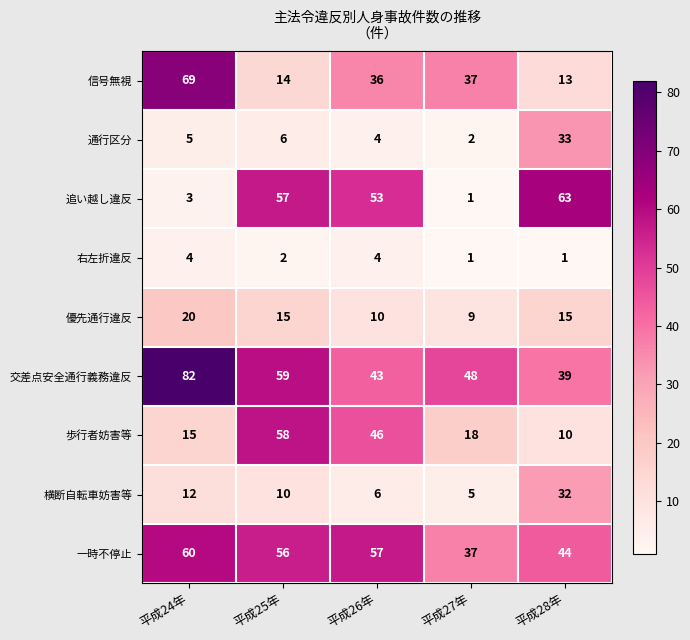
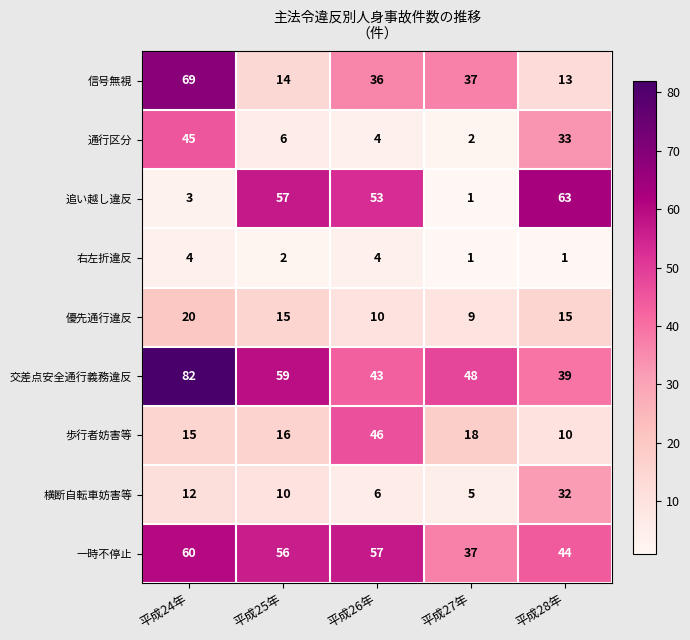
  {
    "信号無視": {
      "平成24年": 69,
      "平成25年": 14,
      "平成26年": 36,
      "平成27年": 37,
      "平成28年": 13
    },
    "通行区分": {
-     "平成24年": 5,
+     "平成24年": 45,
      "平成25年": 6,
      "平成26年": 4,
      "平成27年": 2,
      "平成28年": 33
    },
    "追い越し違反": {
      "平成24年": 3,
      "平成25年": 57,
      "平成26年": 53,
      "平成27年": 1,
      "平成28年": 63
    },
    "右左折違反": {
      "平成24年": 4,
      "平成25年": 2,
      "平成26年": 4,
      "平成27年": 1,
      "平成28年": 1
    },
    "優先通行違反": {
      "平成24年": 20,
      "平成25年": 15,
      "平成26年": 10,
      "平成27年": 9,
      "平成28年": 15
    },
    "交差点安全通行義務違反": {
      "平成24年": 82,
      "平成25年": 59,
      "平成26年": 43,
      "平成27年": 48,
      "平成28年": 39
    },
    "歩行者妨害等": {
      "平成24年": 15,
-     "平成25年": 58,
+     "平成25年": 16,
      "平成26年": 46,
      "平成27年": 18,
      "平成28年": 10
    },
    "横断自転車妨害等": {
      "平成24年": 12,
      "平成25年": 10,
      "平成26年": 6,
      "平成27年": 5,
      "平成28年": 32
    },
    "一時不停止": {
      "平成24年": 60,
      "平成25年": 56,
      "平成26年": 57,
      "平成27年": 37,
      "平成28年": 44
    }
  }
